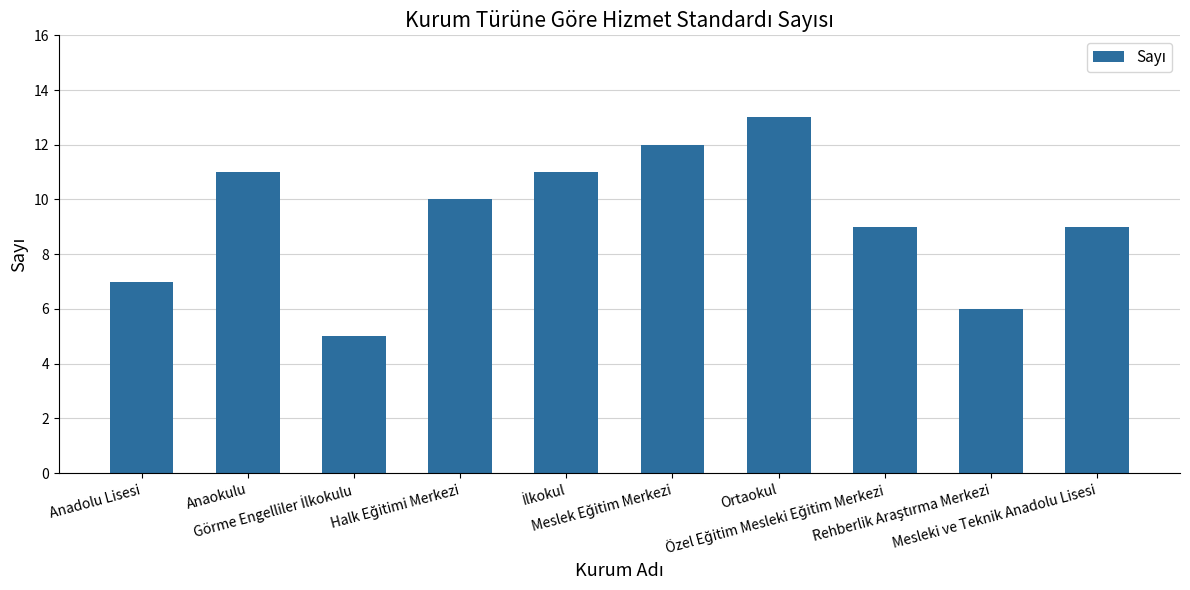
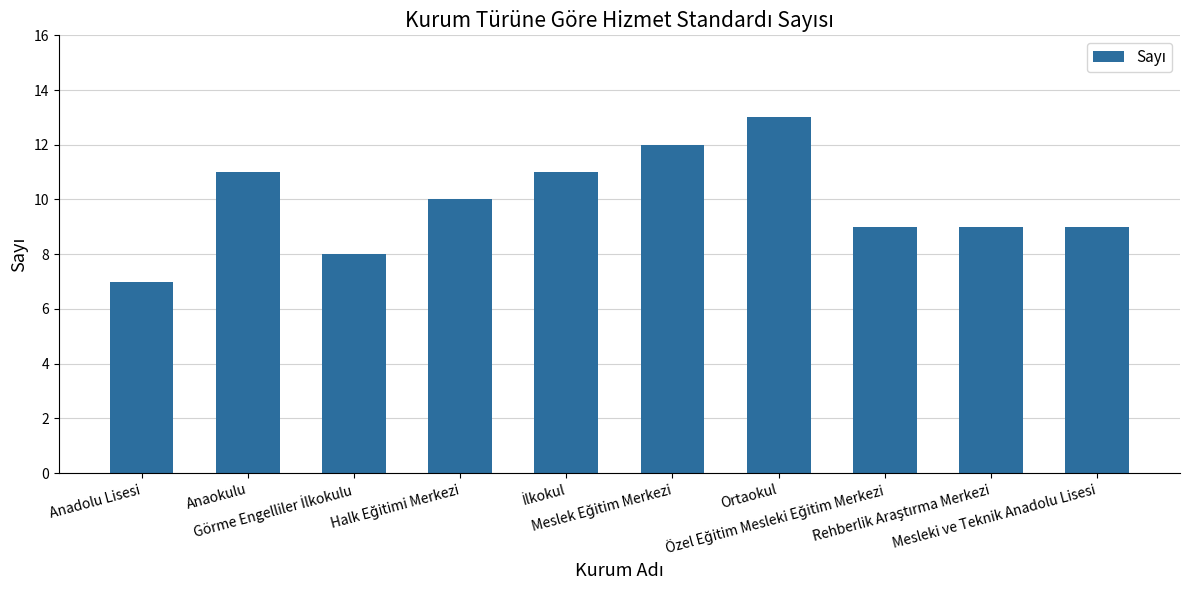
  {
    "Anadolu Lisesi": 7,
    "Anaokulu": 11,
-   "Görme Engelliler İlkokulu": 5,
+   "Görme Engelliler İlkokulu": 8,
    "Halk Eğitimi Merkezi": 10,
    "İlkokul": 11,
    "Meslek Eğitim Merkezi": 12,
    "Ortaokul": 13,
    "Özel Eğitim Mesleki Eğitim Merkezi": 9,
-   "Rehberlik Araştırma Merkezi": 6,
+   "Rehberlik Araştırma Merkezi": 9,
    "Mesleki ve Teknik Anadolu Lisesi": 9
  }
